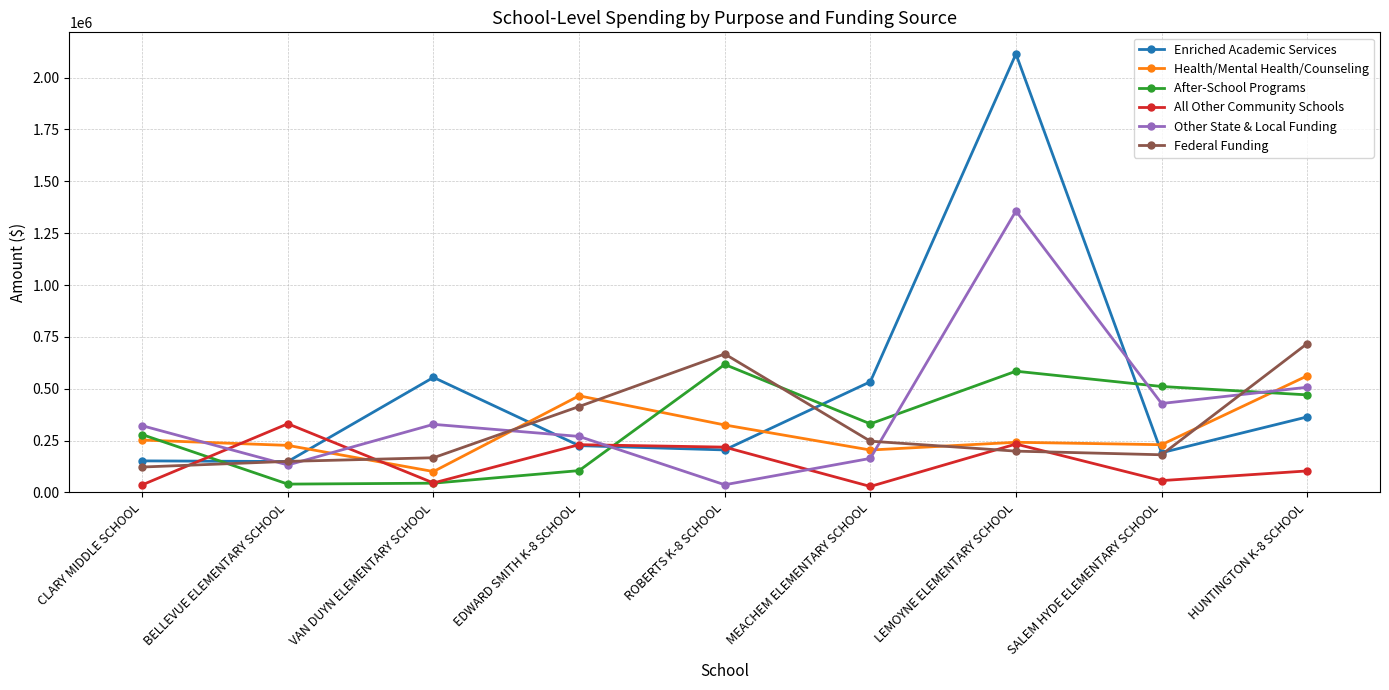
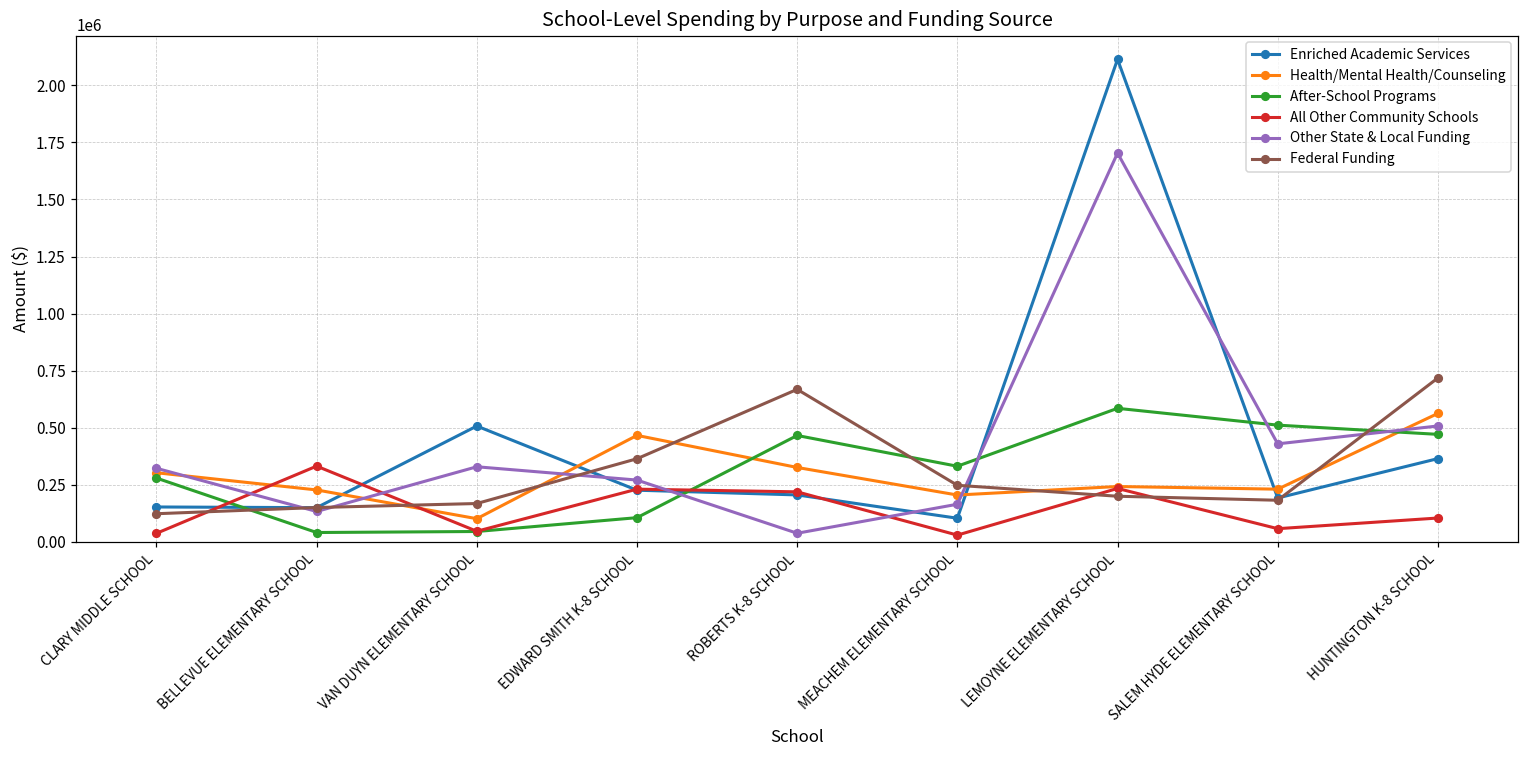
  {
    "Enriched Academic Services": {
      "CLARY MIDDLE SCHOOL": 150000,
-     "VAN DUYN ELEMENTARY SCHOOL": 550000,
+     "VAN DUYN ELEMENTARY SCHOOL": 510000,
      "ROBERTS K-8 SCHOOL": 200000,
-     "MEACHEM ELEMENTARY SCHOOL": 530000,
+     "MEACHEM ELEMENTARY SCHOOL": 100000,
      "LEMOYNE ELEMENTARY SCHOOL": 2110000,
      "HUNTINGTON K-8 SCHOOL": 360000
    },
    "Health/Mental Health/Counseling": {
-     "CLARY MIDDLE SCHOOL": 250000,
+     "CLARY MIDDLE SCHOOL": 300000,
      "BELLEVUE ELEMENTARY SCHOOL": 230000,
      "VAN DUYN ELEMENTARY SCHOOL": 100000,
      "EDWARD SMITH K-8 SCHOOL": 470000,
      "ROBERTS K-8 SCHOOL": 330000,
      "MEACHEM ELEMENTARY SCHOOL": 200000,
      "SALEM HYDE ELEMENTARY SCHOOL": 230000,
      "HUNTINGTON K-8 SCHOOL": 560000
    },
    "After-School Programs": {
      "CLARY MIDDLE SCHOOL": 280000,
      "BELLEVUE ELEMENTARY SCHOOL": 40000,
      "EDWARD SMITH K-8 SCHOOL": 110000,
-     "ROBERTS K-8 SCHOOL": 620000,
+     "ROBERTS K-8 SCHOOL": 470000,
      "MEACHEM ELEMENTARY SCHOOL": 330000,
      "LEMOYNE ELEMENTARY SCHOOL": 580000,
      "SALEM HYDE ELEMENTARY SCHOOL": 510000,
      "HUNTINGTON K-8 SCHOOL": 470000
    },
    "All Other Community Schools": {
      "CLARY MIDDLE SCHOOL": 40000,
      "BELLEVUE ELEMENTARY SCHOOL": 330000,
      "ROBERTS K-8 SCHOOL": 220000,
      "MEACHEM ELEMENTARY SCHOOL": 30000,
      "SALEM HYDE ELEMENTARY SCHOOL": 60000,
      "HUNTINGTON K-8 SCHOOL": 100000
    },
    "Other State & Local Funding": {
      "CLARY MIDDLE SCHOOL": 320000,
      "BELLEVUE ELEMENTARY SCHOOL": 130000,
      "VAN DUYN ELEMENTARY SCHOOL": 330000,
      "EDWARD SMITH K-8 SCHOOL": 270000,
      "ROBERTS K-8 SCHOOL": 40000,
      "MEACHEM ELEMENTARY SCHOOL": 160000,
-     "LEMOYNE ELEMENTARY SCHOOL": 1360000,
+     "LEMOYNE ELEMENTARY SCHOOL": 1700000,
      "SALEM HYDE ELEMENTARY SCHOOL": 430000,
      "HUNTINGTON K-8 SCHOOL": 510000
    },
    "Federal Funding": {
      "CLARY MIDDLE SCHOOL": 120000,
      "VAN DUYN ELEMENTARY SCHOOL": 170000,
-     "EDWARD SMITH K-8 SCHOOL": 410000,
+     "EDWARD SMITH K-8 SCHOOL": 360000,
      "ROBERTS K-8 SCHOOL": 670000,
      "MEACHEM ELEMENTARY SCHOOL": 250000,
      "LEMOYNE ELEMENTARY SCHOOL": 200000,
      "HUNTINGTON K-8 SCHOOL": 720000
    }
  }
